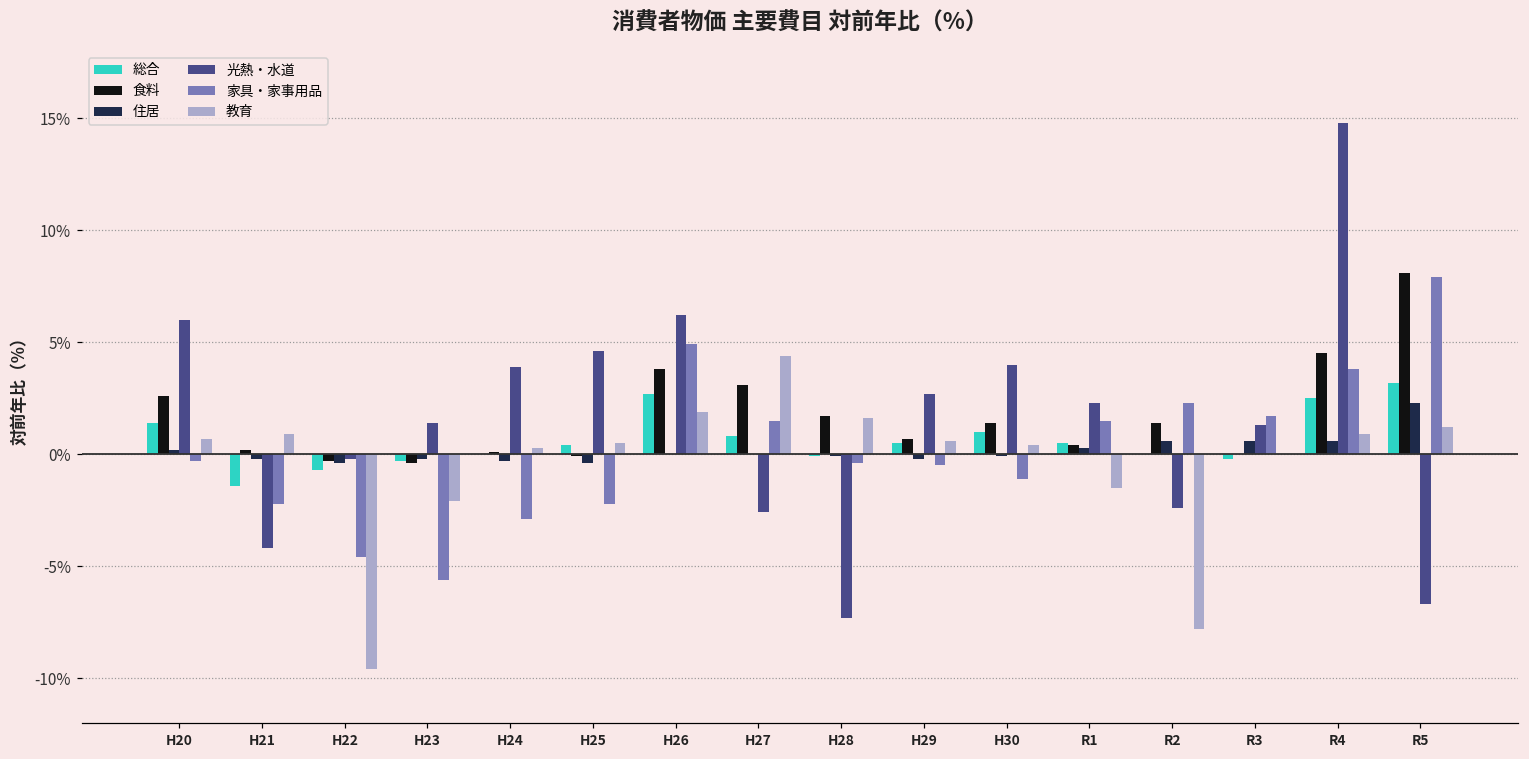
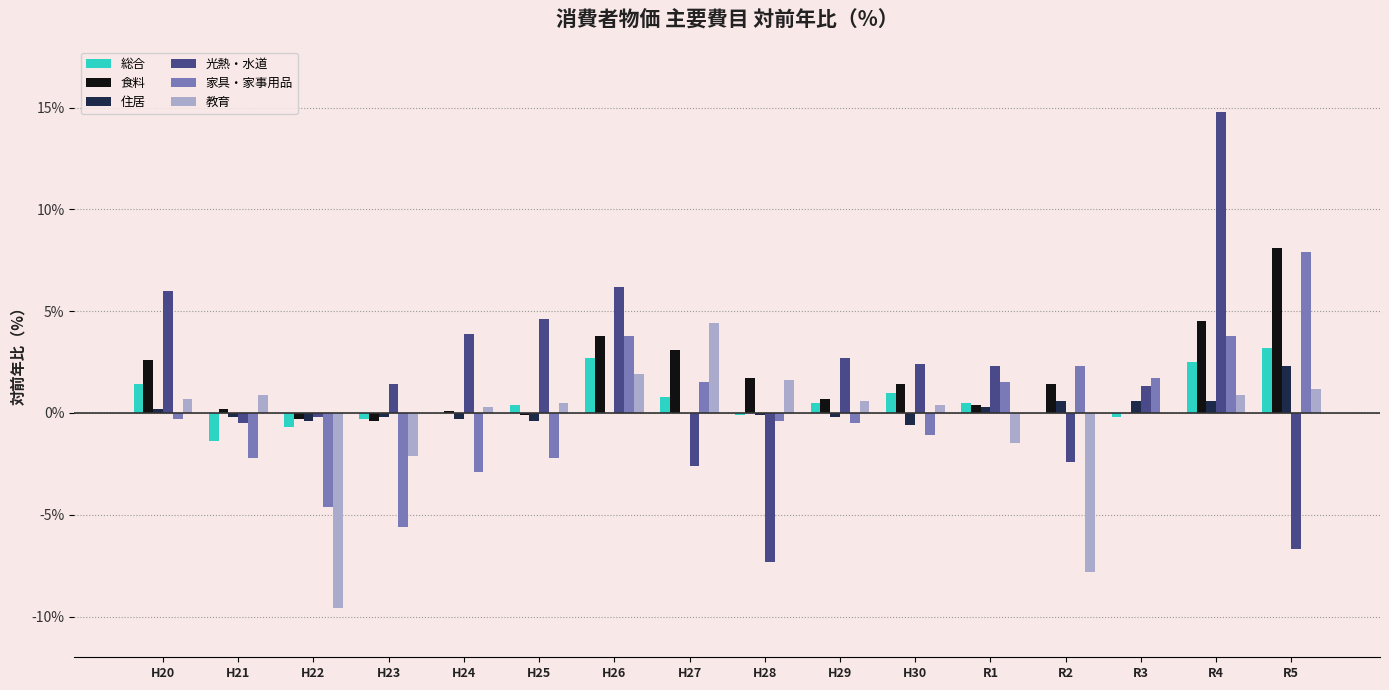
  {
    "総合": {
      "H20": "1.4%",
      "H21": "-1.4%",
      "H22": "-0.7%",
      "H23": "-0.3%",
      "H24": "0.0%",
      "H25": "0.4%",
      "H26": "2.7%",
      "H27": "0.8%",
      "H29": "0.5%",
      "H30": "1.0%",
      "R1": "0.5%",
      "R2": "0.0%",
      "R3": "-0.2%",
      "R4": "2.5%",
      "R5": "3.2%"
    },
    "食料": {
      "H20": "2.6%",
      "H21": "0.2%",
      "H22": "-0.3%",
      "H23": "-0.4%",
      "H26": "3.8%",
      "H27": "3.1%",
      "H28": "1.7%",
      "H29": "0.7%",
      "H30": "1.4%",
      "R1": "0.4%",
      "R2": "1.4%",
      "R3": "0.0%",
      "R4": "4.5%",
      "R5": "8.1%"
    },
    "住居": {
      "H20": "0.2%",
      "H21": "-0.2%",
      "H22": "-0.4%",
      "H23": "-0.2%",
      "H24": "-0.3%",
      "H25": "-0.4%",
      "H26": "0.0%",
      "H27": "0.0%",
      "H29": "-0.2%",
-     "H30": "-0.1%",
+     "H30": "-0.6%",
      "R1": "0.3%",
      "R2": "0.6%",
      "R3": "0.6%",
      "R4": "0.6%",
      "R5": "2.3%"
    },
    "光熱・水道": {
      "H20": "6.0%",
-     "H21": "-4.2%",
+     "H21": "-0.5%",
      "H22": "-0.2%",
      "H23": "1.4%",
      "H24": "3.9%",
      "H25": "4.6%",
      "H26": "6.2%",
      "H27": "-2.6%",
      "H28": "-7.3%",
      "H29": "2.7%",
-     "H30": "4.0%",
+     "H30": "2.4%",
      "R1": "2.3%",
      "R2": "-2.4%",
      "R3": "1.3%",
      "R4": "14.8%",
      "R5": "-6.7%"
    },
    "家具・家事用品": {
      "H20": "-0.3%",
      "H21": "-2.2%",
      "H22": "-4.6%",
      "H23": "-5.6%",
      "H24": "-2.9%",
      "H25": "-2.2%",
-     "H26": "4.9%",
+     "H26": "3.8%",
      "H27": "1.5%",
      "H28": "-0.4%",
      "H29": "-0.5%",
      "H30": "-1.1%",
      "R1": "1.5%",
      "R2": "2.3%",
      "R3": "1.7%",
      "R4": "3.8%",
      "R5": "7.9%"
    },
    "教育": {
      "H20": "0.7%",
      "H21": "0.9%",
      "H22": "-9.6%",
      "H23": "-2.1%",
      "H24": "0.3%",
      "H25": "0.5%",
      "H26": "1.9%",
      "H27": "4.4%",
      "H28": "1.6%",
      "H29": "0.6%",
      "H30": "0.4%",
      "R1": "-1.5%",
      "R2": "-7.8%",
      "R3": "0.0%",
      "R4": "0.9%",
      "R5": "1.2%"
    }
  }
